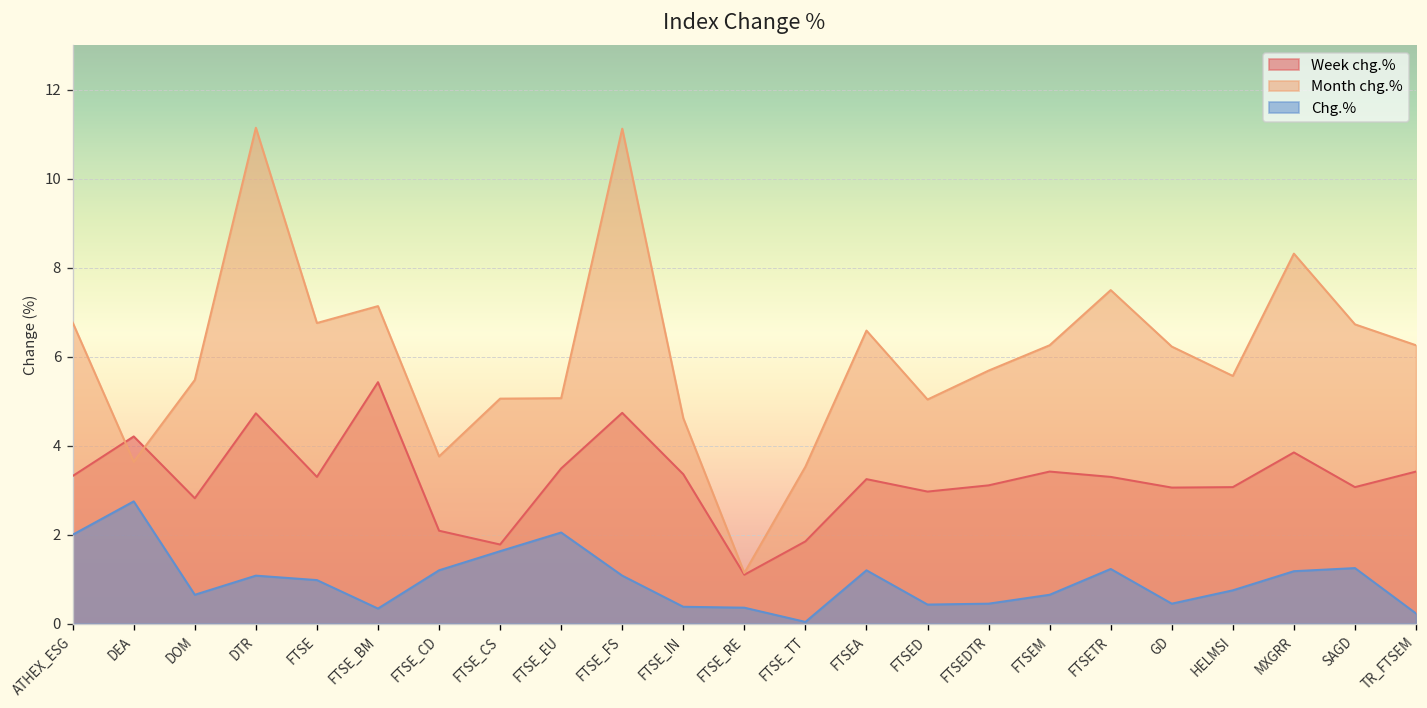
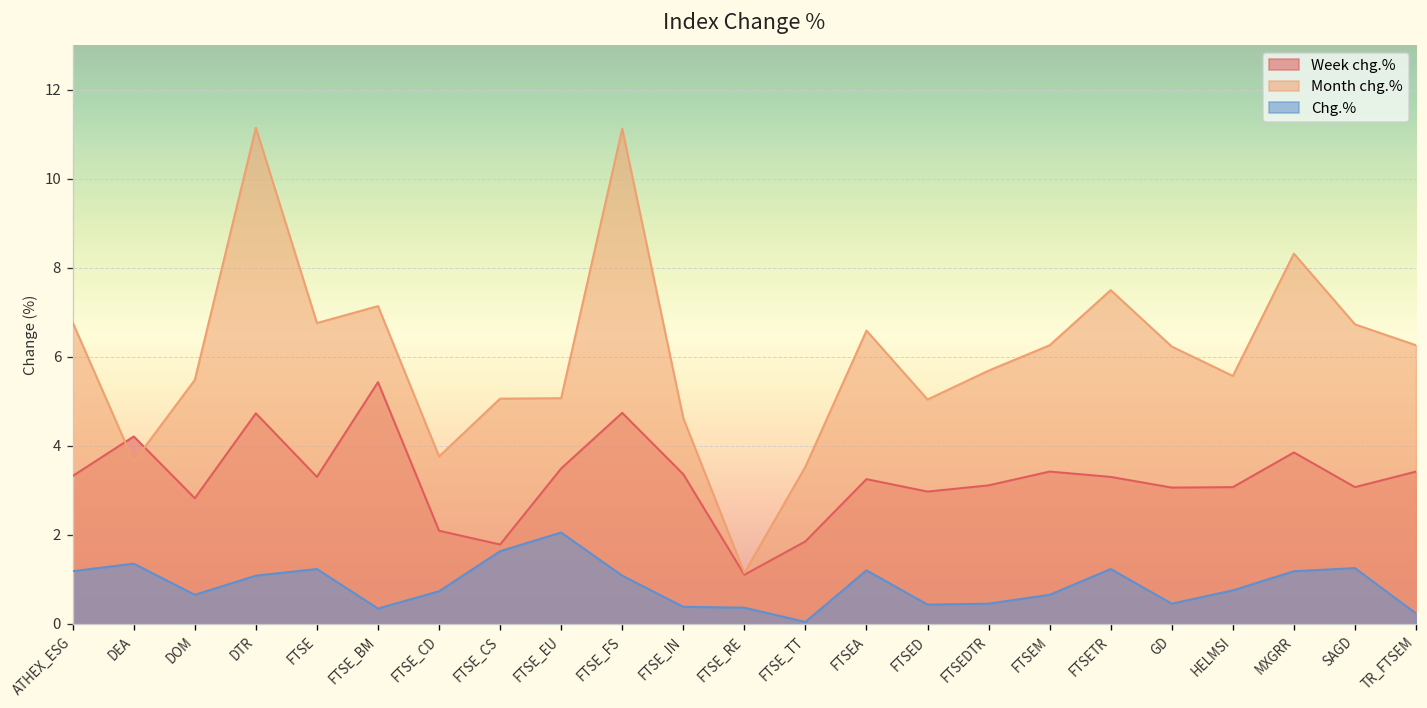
  {
    "Chg.%": {
-     "ATHEX_ESG": 2.0,
-     "DEA": 2.8,
+     "ATHEX_ESG": 1.2,
+     "DEA": 1.4,
      "DOM": 0.7,
      "DTR": 1.1,
-     "FTSE": 1.0,
+     "FTSE": 1.2,
      "FTSE_BM": 0.3,
-     "FTSE_CD": 1.2,
+     "FTSE_CD": 0.7,
      "FTSE_CS": 1.6,
      "FTSE_EU": 2.1,
      "FTSE_FS": 1.1,
      "FTSE_IN": 0.4,
      "FTSE_RE": 0.4,
      "FTSE_TT": 0.0,
      "FTSEA": 1.2,
      "FTSED": 0.4,
      "FTSEDTR": 0.5,
      "FTSEM": 0.7,
      "FTSETR": 1.2,
      "GD": 0.5,
      "HELMSI": 0.8,
      "MXGRR": 1.2,
      "SAGD": 1.3,
      "TR_FTSEM": 0.2
    }
  }
